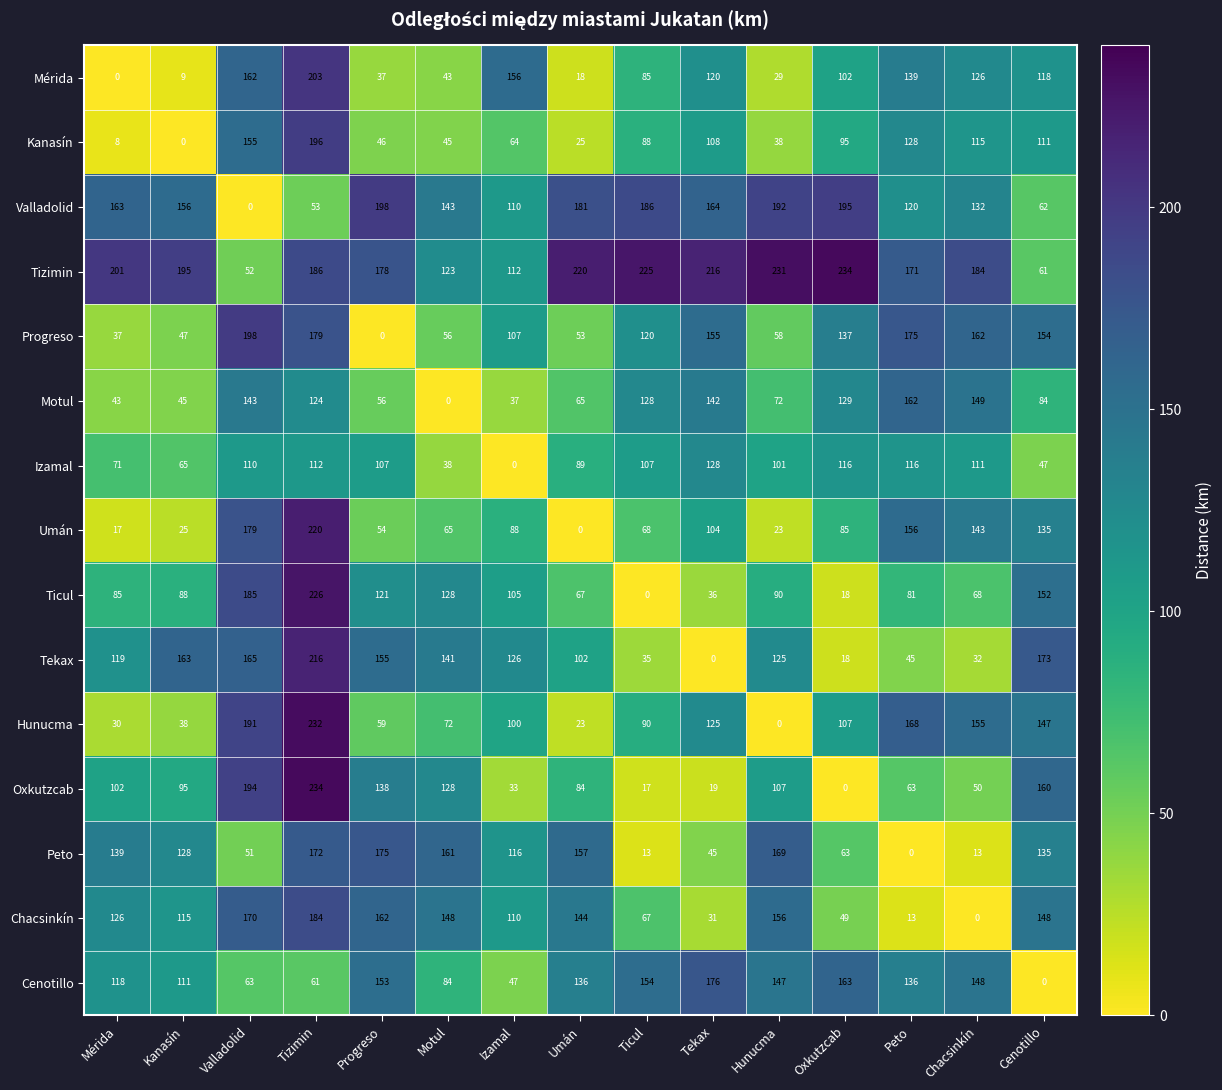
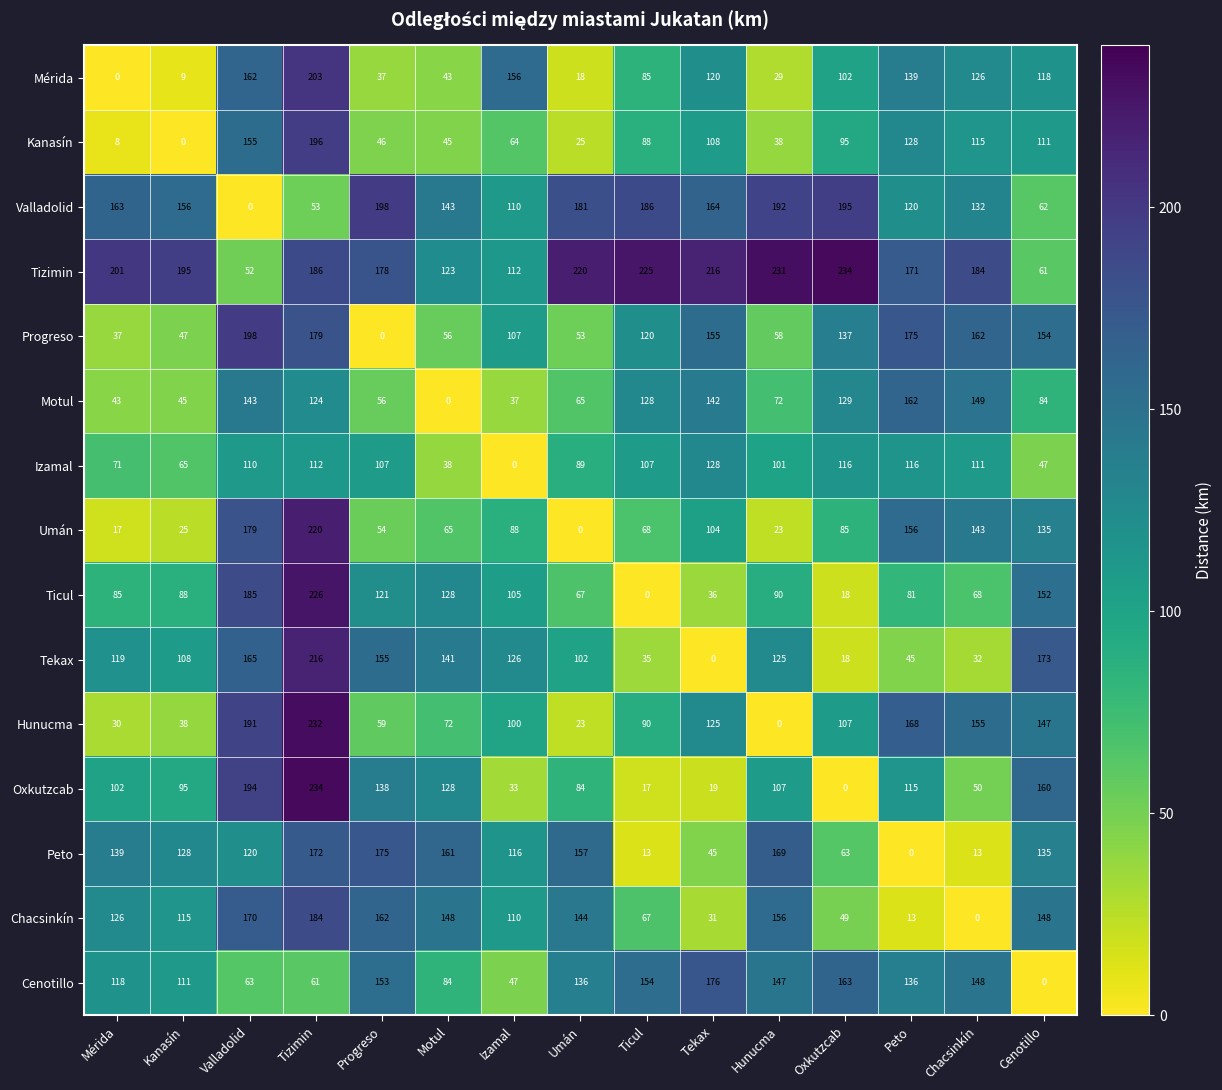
  {
    "Tekax": {
      "Mérida": 119,
-     "Kanasín": 163,
+     "Kanasín": 108,
      "Valladolid": 165,
      "Tizimin": 216,
      "Progreso": 155,
      "Motul": 141,
      "Izamal": 126,
      "Umán": 102,
      "Ticul": 35,
      "Tekax": 0,
      "Hunucma": 125,
      "Oxkutzcab": 18,
      "Peto": 45,
      "Chacsinkín": 32,
      "Cenotillo": 173
    },
    "Oxkutzcab": {
      "Mérida": 102,
      "Kanasín": 95,
      "Valladolid": 194,
      "Tizimin": 234,
      "Progreso": 138,
      "Motul": 128,
      "Izamal": 33,
      "Umán": 84,
      "Ticul": 17,
      "Tekax": 19,
      "Hunucma": 107,
      "Oxkutzcab": 0,
-     "Peto": 63,
+     "Peto": 115,
      "Chacsinkín": 50,
      "Cenotillo": 160
    },
    "Peto": {
      "Mérida": 139,
      "Kanasín": 128,
-     "Valladolid": 51,
+     "Valladolid": 120,
      "Tizimin": 172,
      "Progreso": 175,
      "Motul": 161,
      "Izamal": 116,
      "Umán": 157,
      "Ticul": 13,
      "Tekax": 45,
      "Hunucma": 169,
      "Oxkutzcab": 63,
      "Peto": 0,
      "Chacsinkín": 13,
      "Cenotillo": 135
    }
  }
